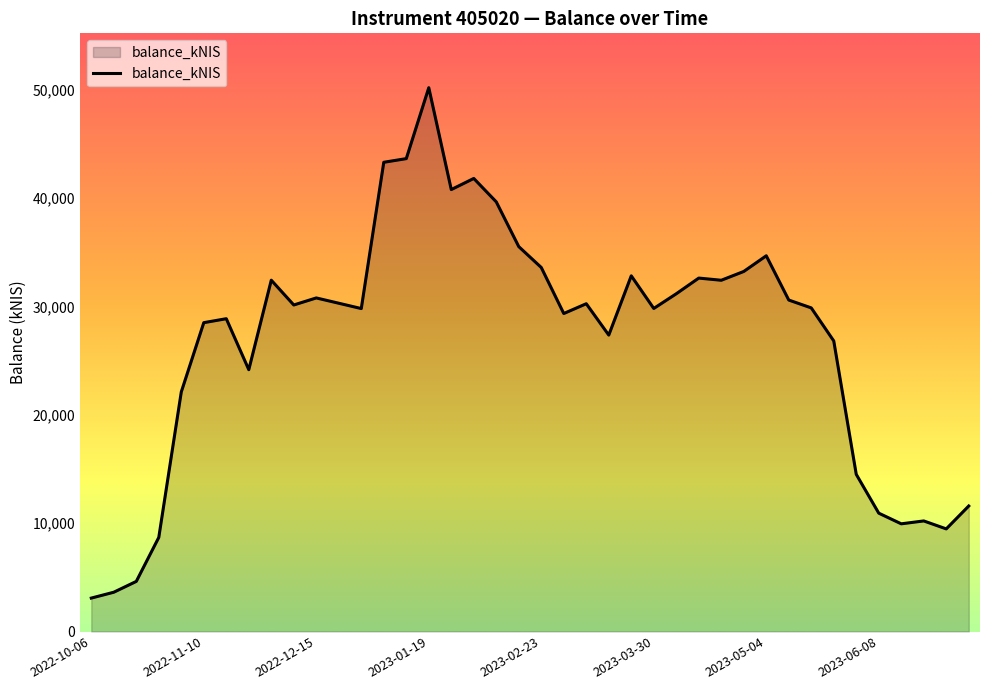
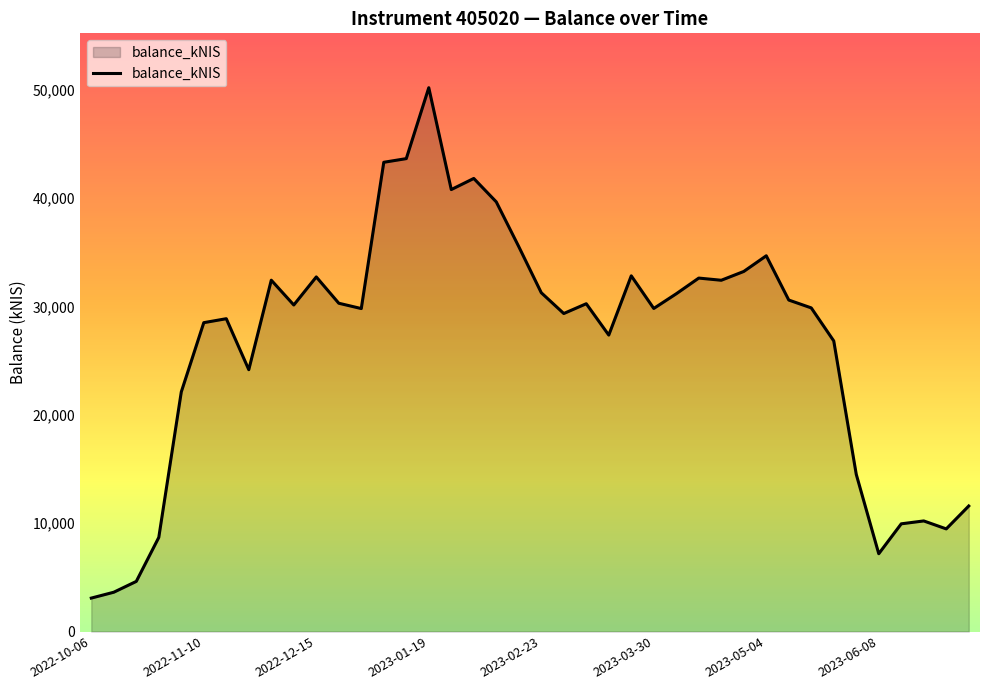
  {
    "2022-10-06": "3,100",
    "2022-11-10": "28,500",
-   "2022-12-15": "30,800",
+   "2022-12-15": "32,700",
    "2023-01-19": "50,200",
-   "2023-02-23": "33,600",
+   "2023-02-23": "31,300",
    "2023-03-30": "29,800",
    "2023-05-04": "34,700",
-   "2023-06-08": "10,900"
+   "2023-06-08": "7,200"
  }
